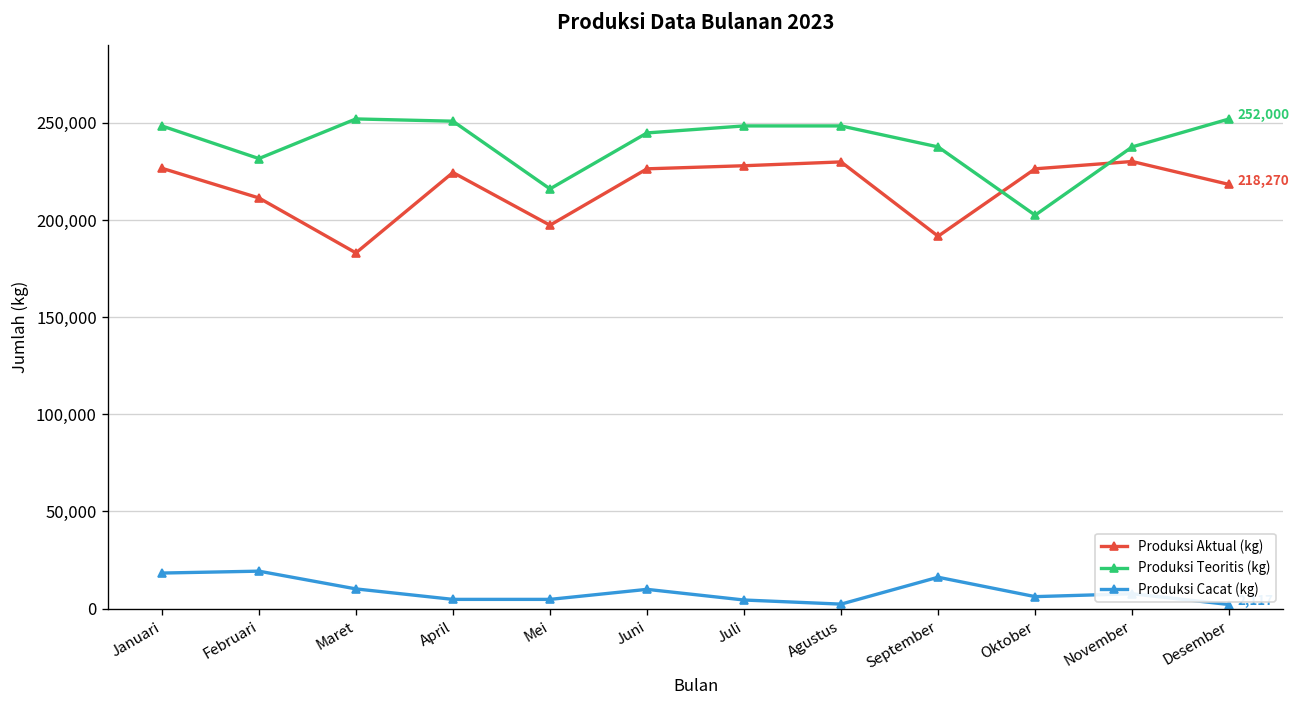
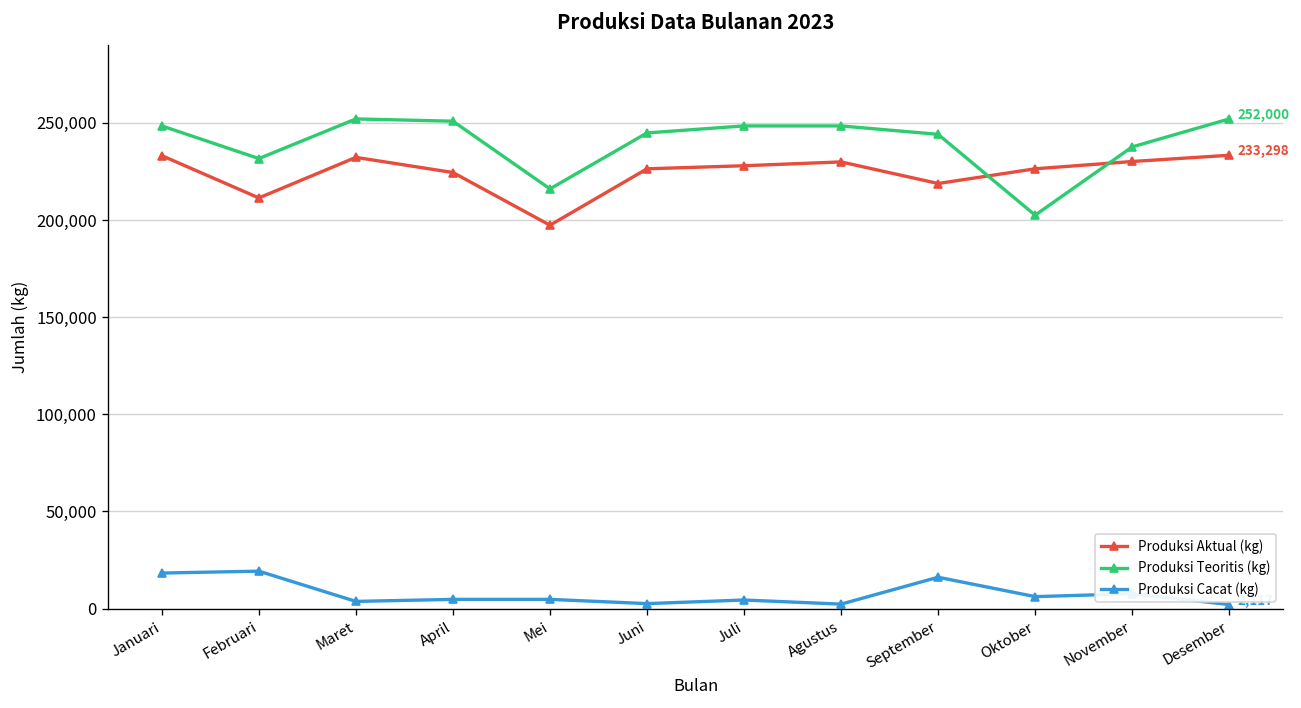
  {
    "Produksi Aktual (kg)": {
-     "Januari": "227,000",
-     "Maret": "183,000",
-     "September": "192,000",
-     "Desember": "218,270"
+     "Januari": "233,000",
+     "Maret": "232,000",
+     "September": "219,000",
+     "Desember": "233,298"
    },
    "Produksi Teoritis (kg)": {
      "Januari": "248,000",
      "Februari": "232,000",
      "Maret": "252,000",
      "April": "251,000",
      "Mei": "216,000",
      "Juni": "245,000",
      "Juli": "248,000",
      "Agustus": "248,000",
-     "September": "238,000",
+     "September": "244,000",
      "Oktober": "202,000",
      "November": "238,000"
    },
    "Produksi Cacat (kg)": {
      "Januari": "18,000",
      "Februari": "19,000",
-     "Maret": "10,000",
+     "Maret": "4,000",
      "April": "5,000",
      "Mei": "5,000",
-     "Juni": "10,000",
+     "Juni": "3,000",
      "Juli": "4,000",
      "Agustus": "2,000",
      "September": "16,000",
      "Oktober": "6,000"
    }
  }
